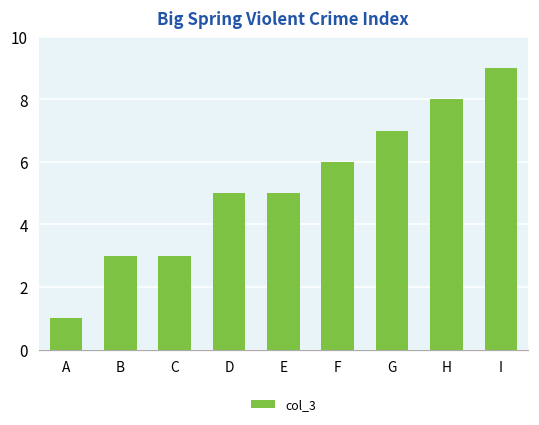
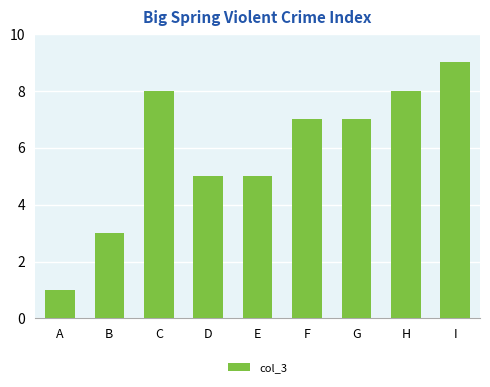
  {
    "A": 1,
    "B": 3,
-   "C": 3,
+   "C": 8,
    "D": 5,
    "E": 5,
-   "F": 6,
+   "F": 7,
    "G": 7,
    "H": 8,
    "I": 9
  }
